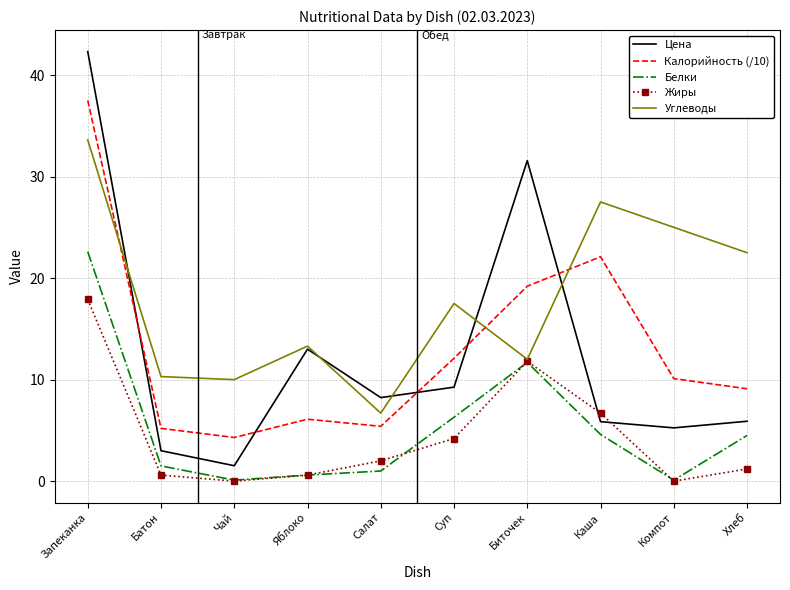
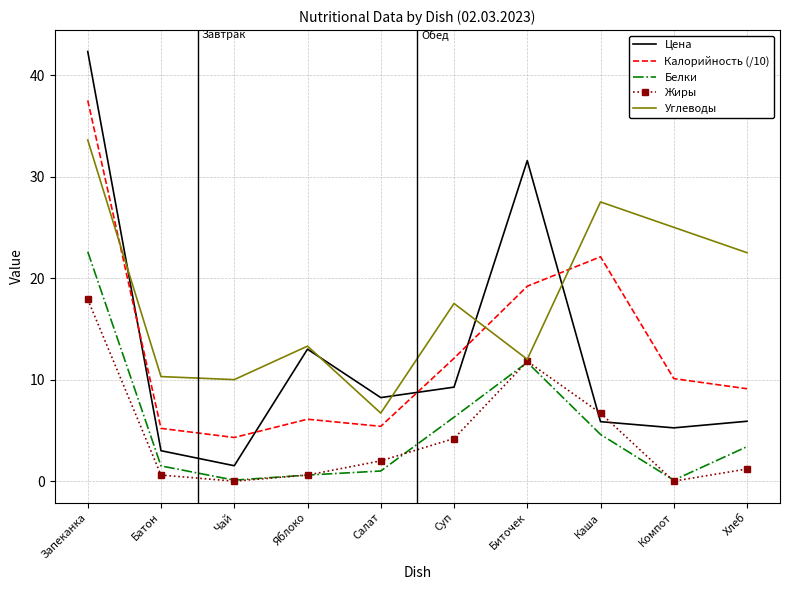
  {
    "Цена": {
      "Запеканка": 42.3,
      "Батон": 3.0,
      "Чай": 1.5,
      "Яблоко": 13.0,
      "Салат": 8.2,
      "Суп": 9.3,
      "Биточек": 31.6,
      "Каша": 5.9,
      "Компот": 5.3,
      "Хлеб": 5.9
    },
    "Калорийность (/10)": {
      "Запеканка": 37.5,
      "Батон": 5.2,
      "Чай": 4.3,
      "Яблоко": 6.1,
      "Салат": 5.4,
      "Суп": 12.1,
      "Биточек": 19.2,
      "Каша": 22.1,
      "Компот": 10.1,
      "Хлеб": 9.1
    },
    "Белки": {
      "Запеканка": 22.6,
      "Батон": 1.5,
      "Салат": 1.0,
      "Суп": 6.3,
      "Каша": 4.6,
-     "Хлеб": 4.5
+     "Хлеб": 3.4
    },
    "Жиры": {
      "Запеканка": 17.9,
      "Батон": 0.6,
      "Салат": 2.0,
      "Суп": 4.2,
      "Каша": 6.7,
      "Хлеб": 1.2
    },
    "Углеводы": {
      "Запеканка": 33.6,
      "Батон": 10.3,
      "Чай": 10.0,
      "Яблоко": 13.3,
      "Салат": 6.7,
      "Суп": 17.5,
      "Каша": 27.5,
      "Компот": 25.0,
      "Хлеб": 22.5
    }
  }
